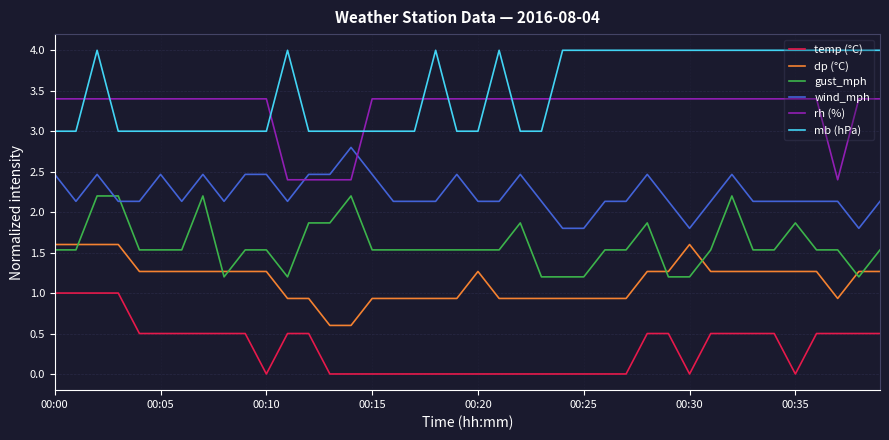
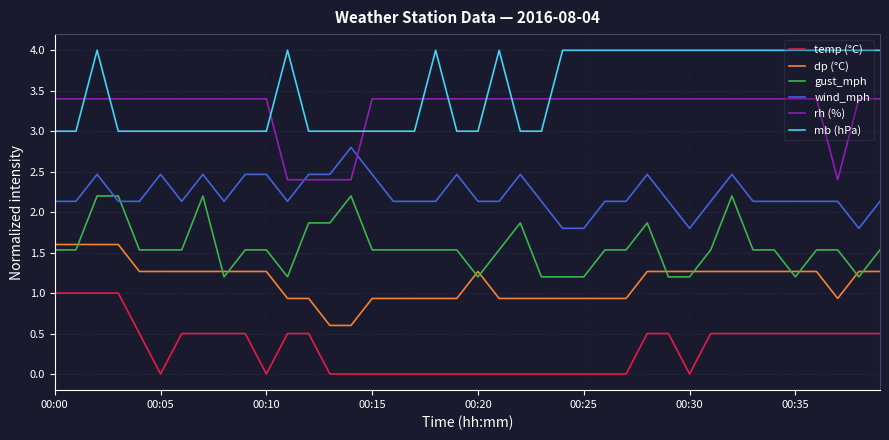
  {
    "temp (°C)": {
      "00:00": 1.0,
-     "00:05": 0.5,
+     "00:05": 0.0,
      "00:10": 0.0,
      "00:15": 0.0,
      "00:20": 0.0,
      "00:25": 0.0,
      "00:30": 0.0,
-     "00:35": 0.0
+     "00:35": 0.5
    },
    "dp (°C)": {
      "00:00": 1.6,
      "00:05": 1.3,
      "00:10": 1.3,
      "00:15": 0.9,
      "00:20": 1.3,
      "00:25": 0.9,
-     "00:30": 1.6,
+     "00:30": 1.3,
      "00:35": 1.3
    },
    "gust_mph": {
      "00:00": 1.5,
      "00:05": 1.5,
      "00:10": 1.5,
      "00:15": 1.5,
-     "00:20": 1.5,
+     "00:20": 1.2,
      "00:25": 1.2,
      "00:30": 1.2,
-     "00:35": 1.9
+     "00:35": 1.2
    },
    "wind_mph": {
-     "00:00": 2.5,
+     "00:00": 2.1,
      "00:05": 2.5,
      "00:10": 2.5,
      "00:15": 2.5,
      "00:20": 2.1,
      "00:25": 1.8,
      "00:30": 1.8,
      "00:35": 2.1
    },
    "rh (%)": {
      "00:00": 3.4,
      "00:05": 3.4,
      "00:10": 3.4,
      "00:15": 3.4,
      "00:20": 3.4,
      "00:25": 3.4,
      "00:30": 3.4
    },
    "mb (hPa)": {
      "00:00": 3.0,
      "00:05": 3.0,
      "00:10": 3.0,
      "00:15": 3.0,
      "00:20": 3.0,
      "00:25": 4.0,
      "00:30": 4.0
    }
  }
